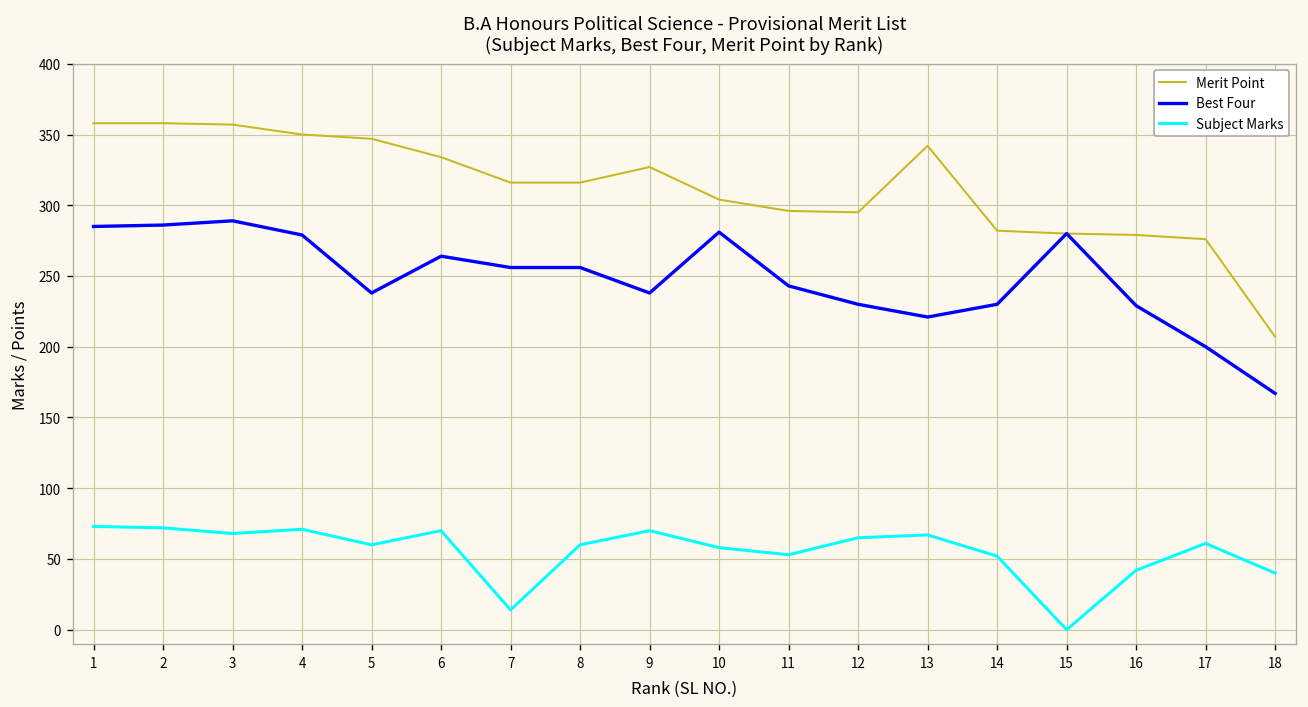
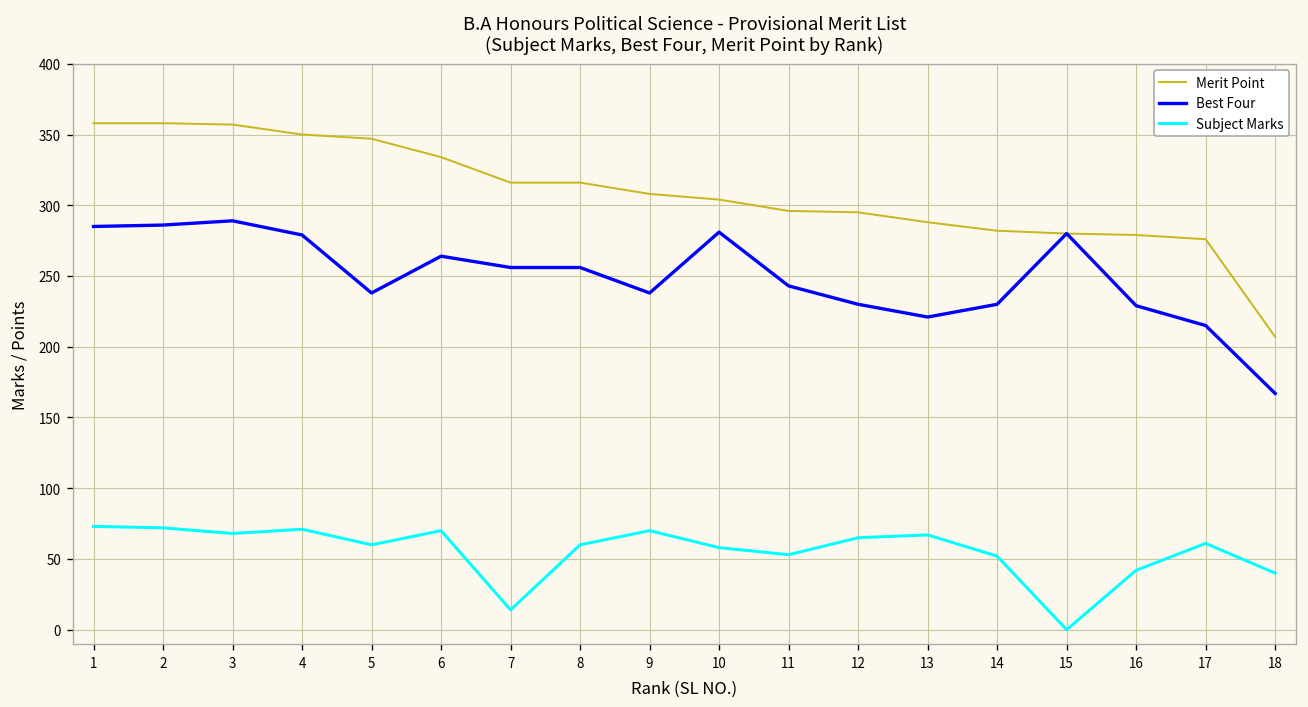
  {
    "Merit Point": {
      "1": 358,
      "2": 358,
      "3": 357,
      "4": 350,
      "5": 347,
      "6": 334,
      "7": 316,
      "8": 316,
-     "9": 327,
+     "9": 308,
      "10": 304,
      "11": 296,
      "12": 295,
-     "13": 342,
+     "13": 288,
      "14": 282,
      "16": 279,
      "17": 276,
      "18": 207
    },
    "Best Four": {
      "1": 285,
      "2": 286,
      "3": 289,
      "4": 279,
      "5": 238,
      "6": 264,
      "7": 256,
      "8": 256,
      "9": 238,
      "10": 281,
      "11": 243,
      "12": 230,
      "13": 221,
      "14": 230,
      "16": 229,
-     "17": 200,
+     "17": 215,
      "18": 167
    },
    "Subject Marks": {
      "1": 73,
      "2": 72,
      "3": 68,
      "4": 71,
      "5": 60,
      "6": 70,
      "7": 14,
      "8": 60,
      "9": 70,
      "10": 58,
      "11": 53,
      "12": 65,
      "13": 67,
      "14": 52,
      "15": 0,
      "16": 42,
      "17": 61,
      "18": 40
    }
  }
